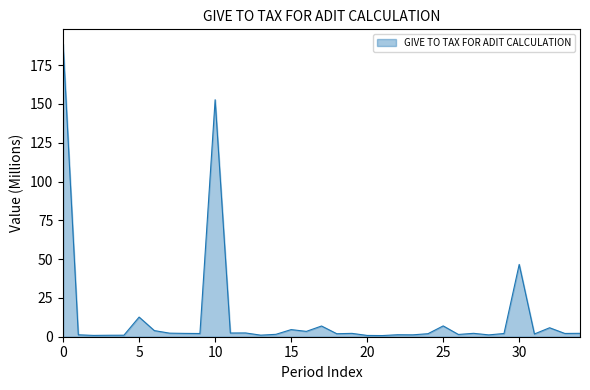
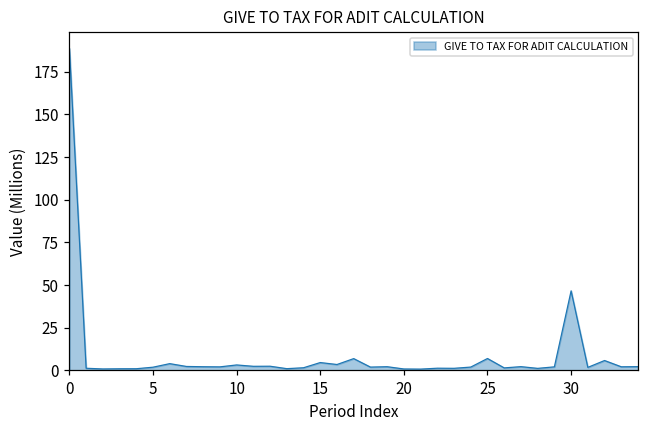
  {
    "0": 189,
-   "5": 13,
-   "10": 153,
+   "5": 2,
+   "10": 3,
    "15": 5,
    "20": 1,
    "25": 7,
    "30": 47
  }
